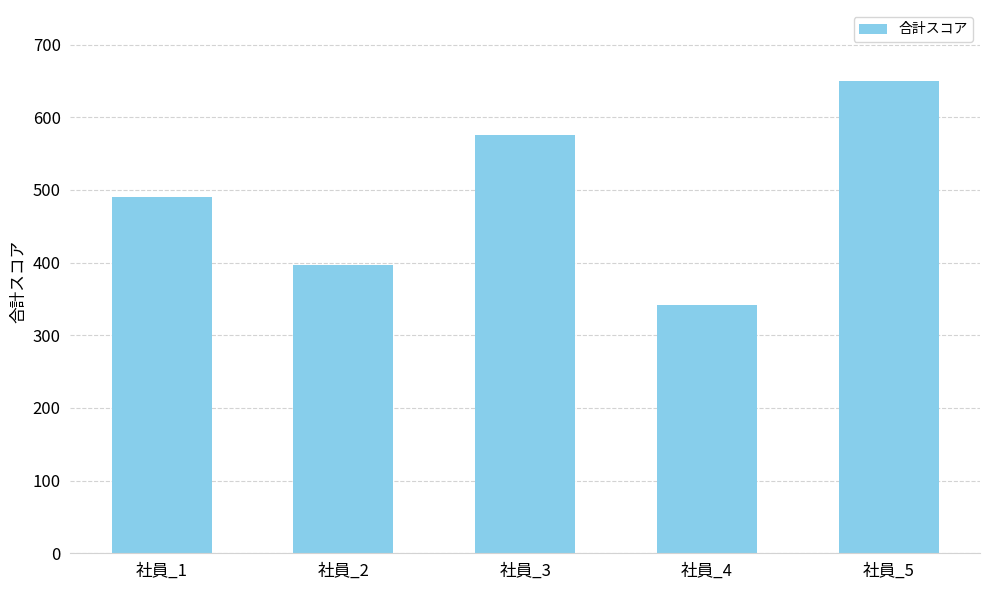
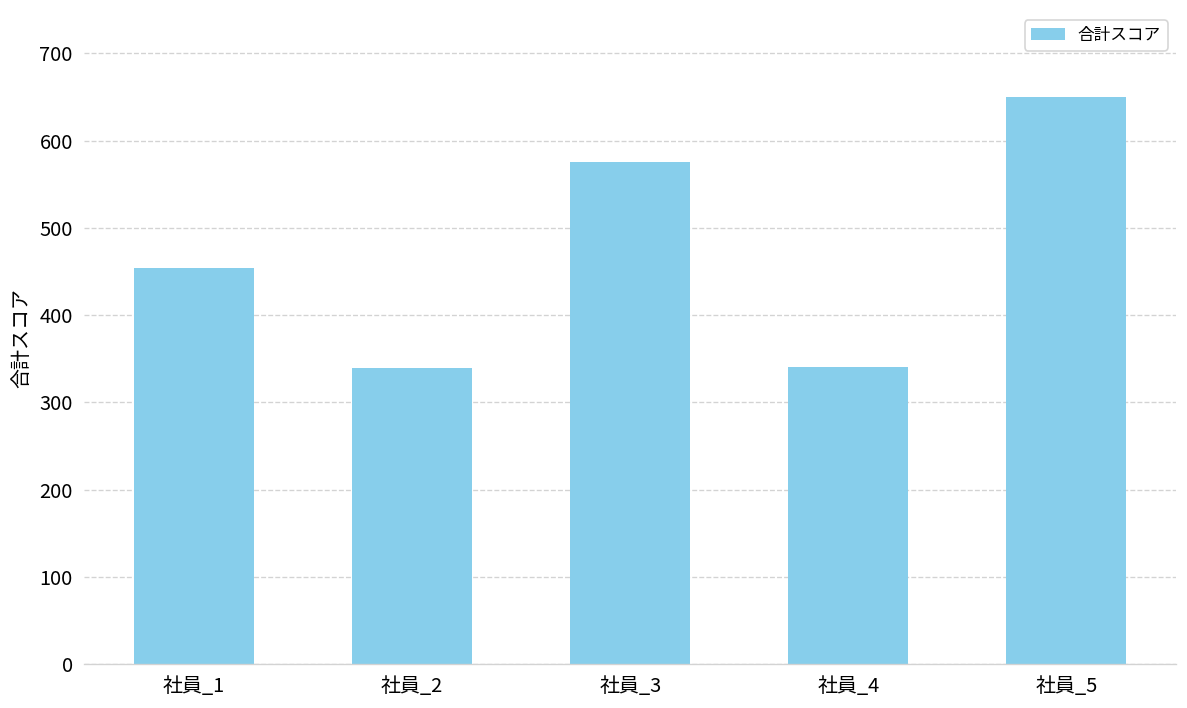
  {
-   "社員_1": 490,
-   "社員_2": 400,
+   "社員_1": 450,
+   "社員_2": 340,
    "社員_3": 580,
    "社員_4": 340,
    "社員_5": 650
  }
